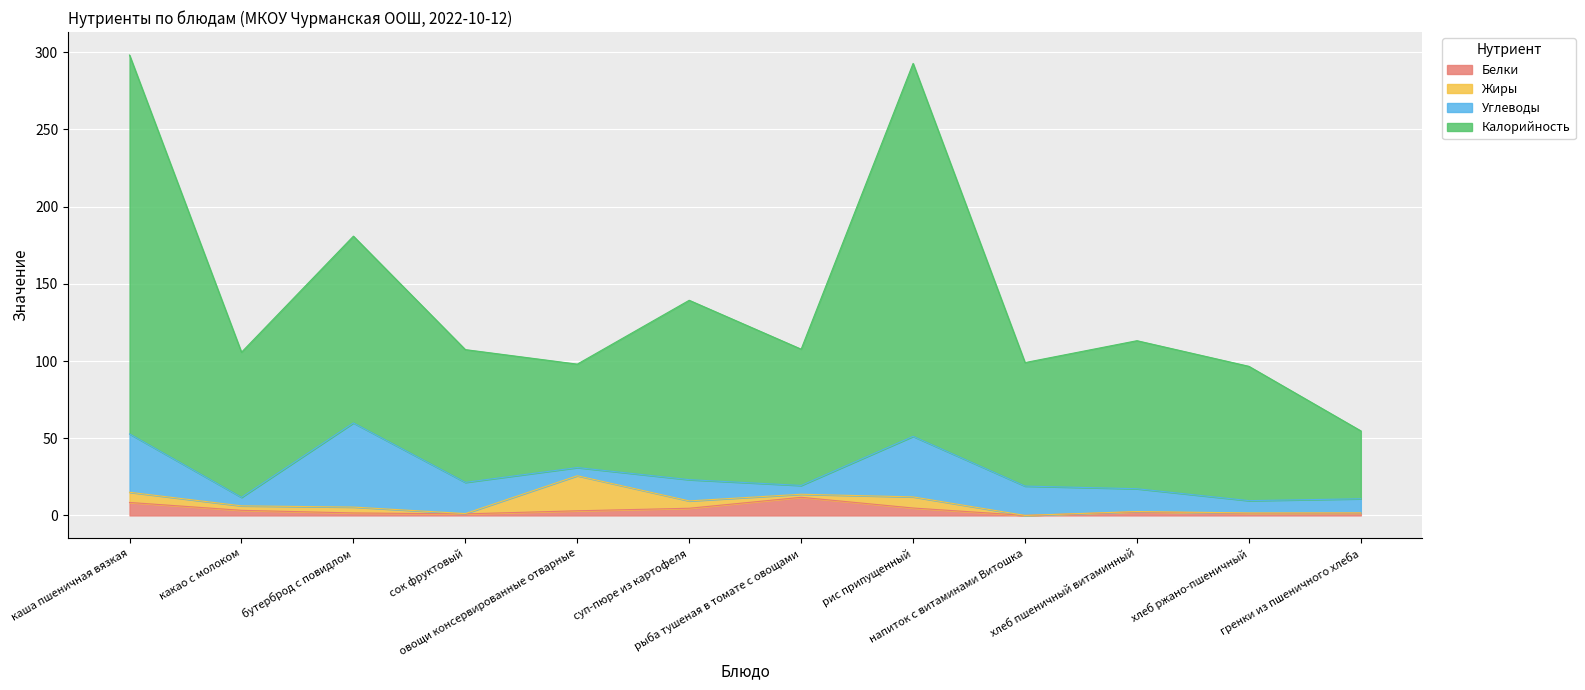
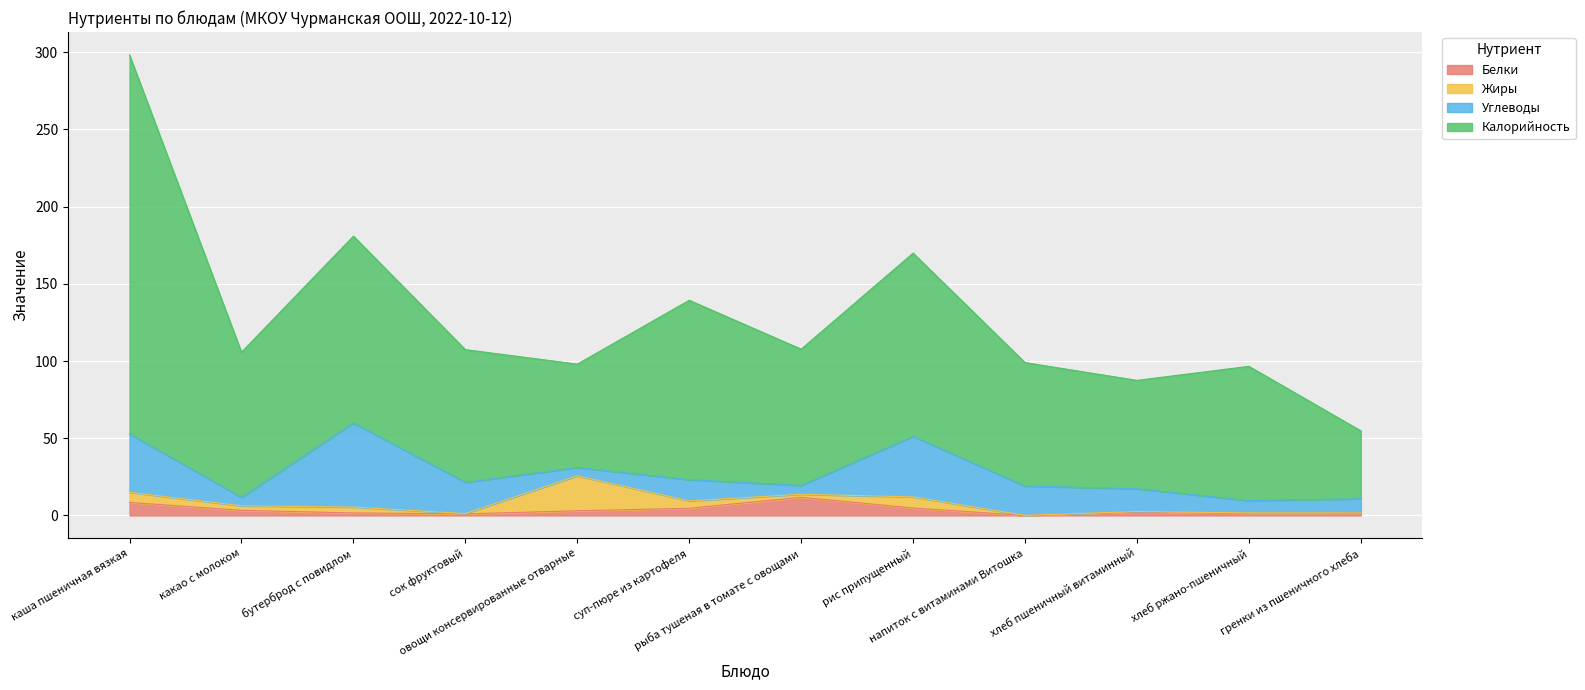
  {
    "Белки": {
      "каша пшеничная вязкая": 8,
      "какао с молоком": 3,
      "бутерброд с повидлом": 2,
      "овощи консервированные отварные": 3,
      "суп-пюре из картофеля": 5,
      "рыба тушеная в томате с овощами": 12,
      "рис припущенный": 5
    },
    "Жиры": {
      "каша пшеничная вязкая": 7,
      "какао с молоком": 3,
      "бутерброд с повидлом": 4,
      "овощи консервированные отварные": 23,
      "суп-пюре из картофеля": 5,
      "рыба тушеная в томате с овощами": 2,
      "рис припущенный": 7
    },
    "Углеводы": {
      "каша пшеничная вязкая": 38,
      "какао с молоком": 6,
      "бутерброд с повидлом": 55,
      "сок фруктовый": 20,
      "овощи консервированные отварные": 5,
      "суп-пюре из картофеля": 14,
      "рыба тушеная в томате с овощами": 6,
      "рис припущенный": 39,
      "напиток с витаминами Витошка": 19,
      "хлеб пшеничный витаминный": 15,
      "хлеб ржано-пшеничный": 8,
      "гренки из пшеничного хлеба": 9
    },
    "Калорийность": {
      "каша пшеничная вязкая": 245,
      "какао с молоком": 94,
      "бутерброд с повидлом": 121,
      "сок фруктовый": 86,
      "овощи консервированные отварные": 67,
      "суп-пюре из картофеля": 116,
      "рыба тушеная в томате с овощами": 88,
-     "рис припущенный": 242,
+     "рис припущенный": 119,
      "напиток с витаминами Витошка": 80,
-     "хлеб пшеничный витаминный": 96,
+     "хлеб пшеничный витаминный": 70,
      "хлеб ржано-пшеничный": 87,
      "гренки из пшеничного хлеба": 44
    }
  }
